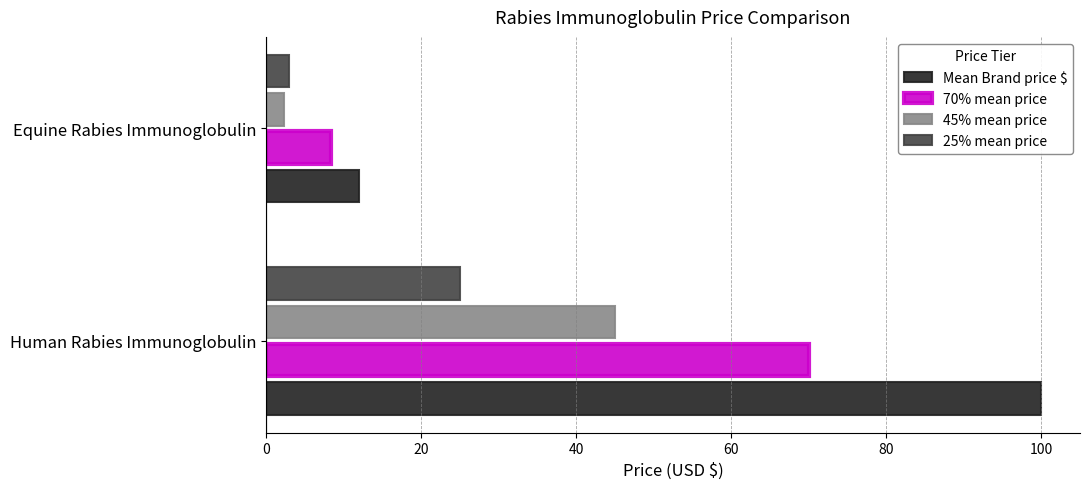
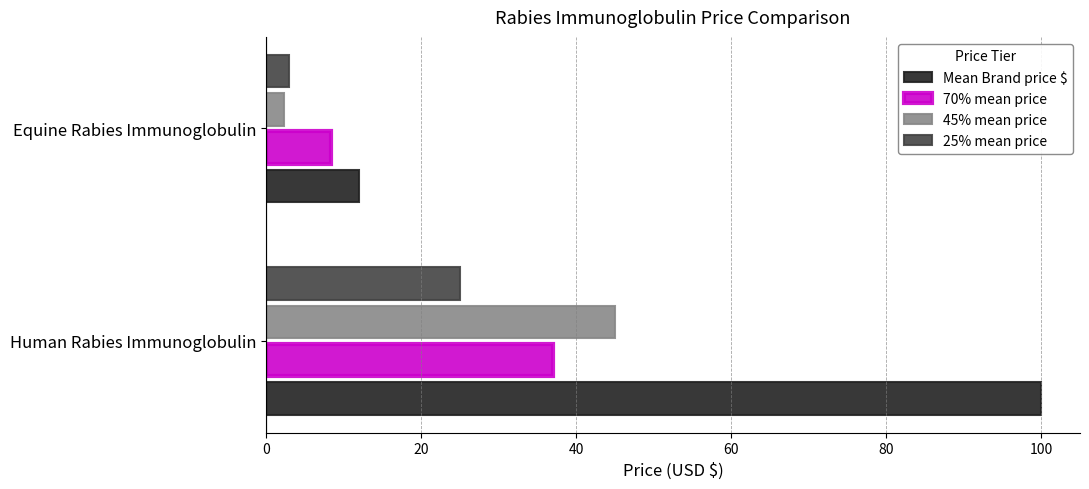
  {
    "70% mean price": {
      "Equine Rabies Immunoglobulin": 8,
-     "Human Rabies Immunoglobulin": 70
+     "Human Rabies Immunoglobulin": 37
    },
    "45% mean price": {
      "Equine Rabies Immunoglobulin": 2,
      "Human Rabies Immunoglobulin": 45
    }
  }
